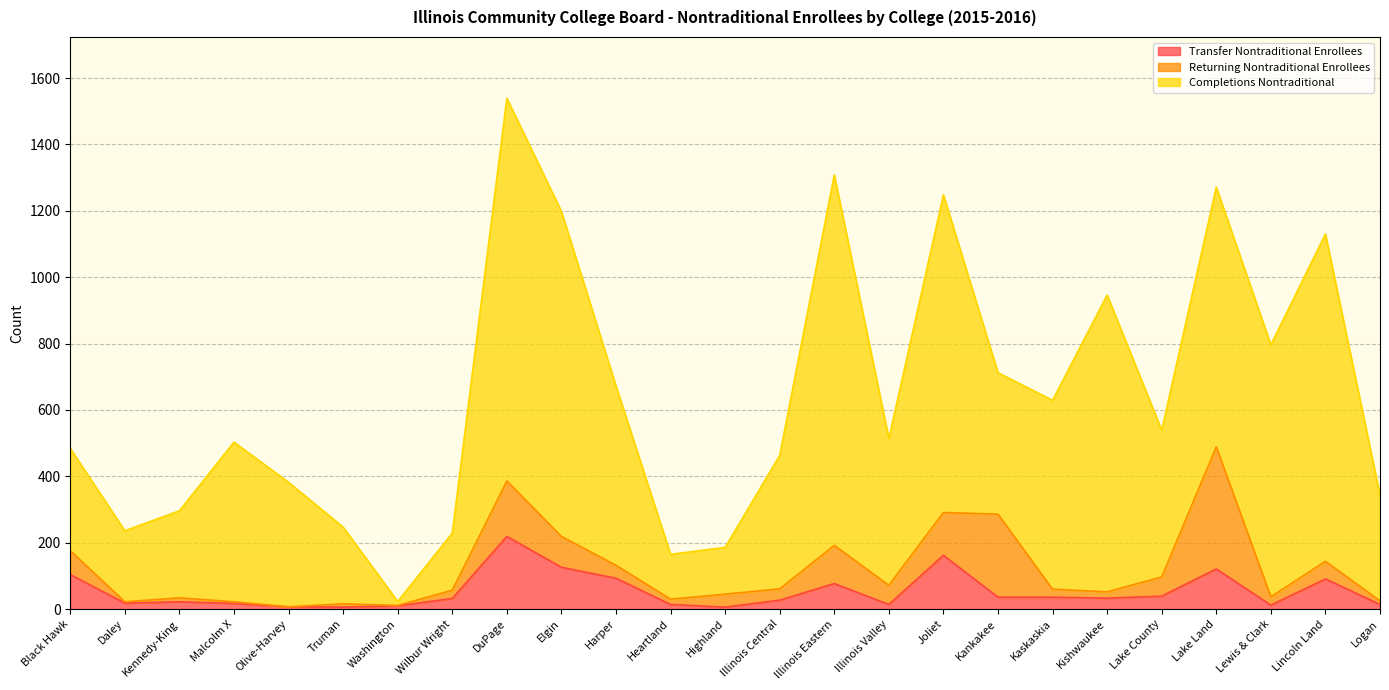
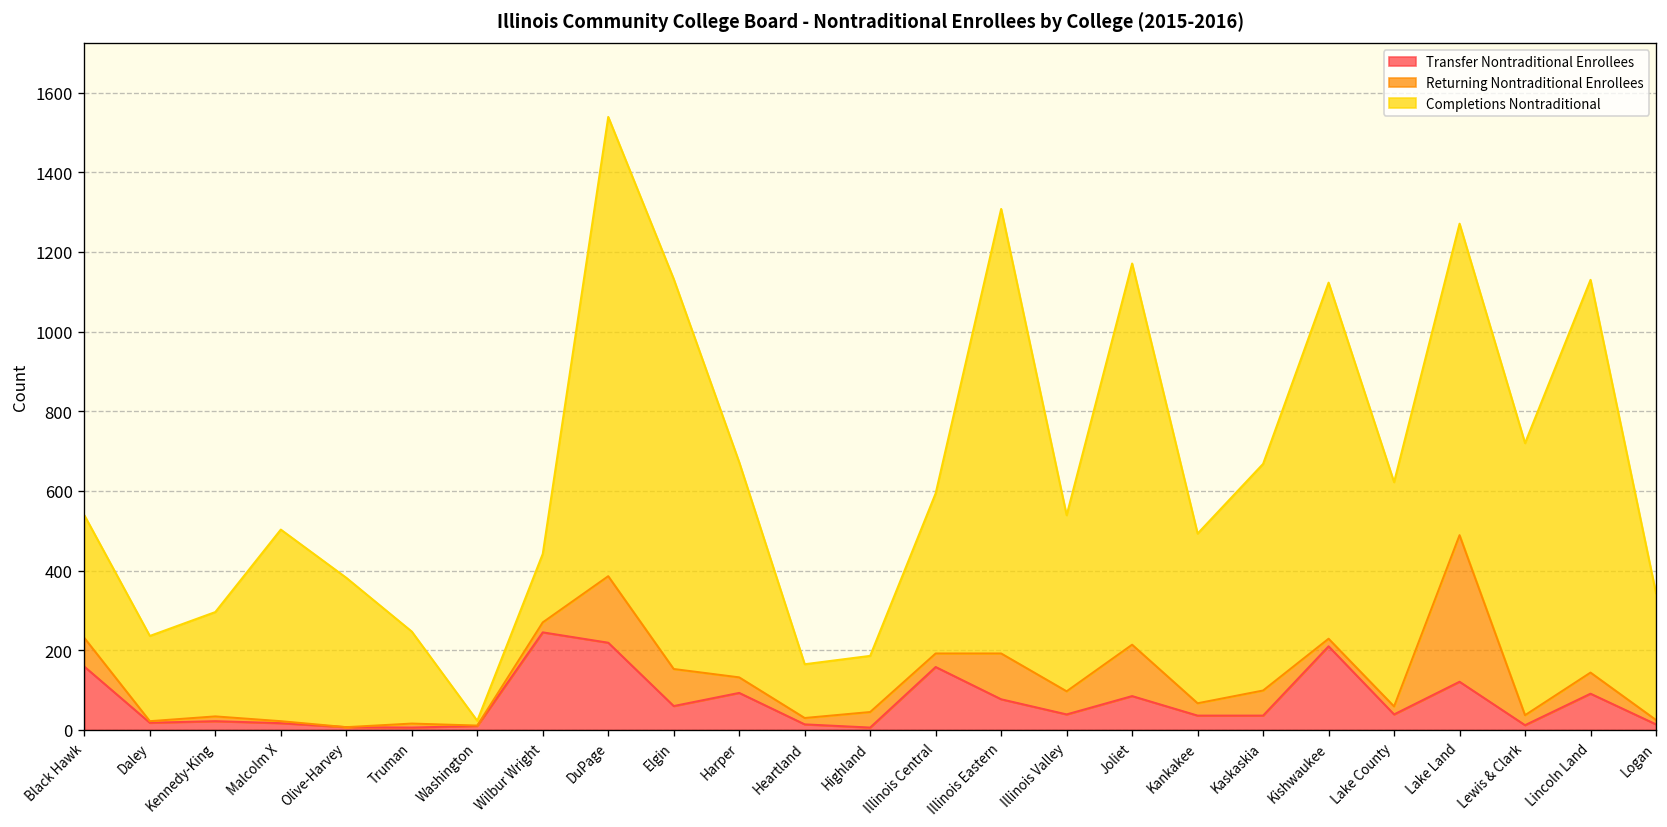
  {
    "Transfer Nontraditional Enrollees": {
-     "Black Hawk": 100,
+     "Black Hawk": 160,
      "Kennedy-King": 20,
      "Truman": 10,
-     "Wilbur Wright": 30,
+     "Wilbur Wright": 250,
      "DuPage": 220,
-     "Elgin": 130,
+     "Elgin": 60,
      "Harper": 90,
      "Heartland": 10,
      "Highland": 10,
-     "Illinois Central": 30,
+     "Illinois Central": 160,
      "Illinois Eastern": 80,
-     "Illinois Valley": 10,
-     "Joliet": 160,
+     "Illinois Valley": 40,
+     "Joliet": 90,
      "Kankakee": 40,
      "Kaskaskia": 40,
-     "Kishwaukee": 30,
+     "Kishwaukee": 210,
      "Lake County": 40,
      "Lake Land": 120,
      "Lewis & Clark": 10,
      "Lincoln Land": 90,
      "Logan": 10
    },
    "Returning Nontraditional Enrollees": {
      "Black Hawk": 70,
      "Kennedy-King": 10,
      "Truman": 10,
      "Wilbur Wright": 30,
      "DuPage": 170,
      "Elgin": 90,
      "Harper": 40,
      "Heartland": 20,
      "Highland": 40,
      "Illinois Central": 30,
      "Illinois Eastern": 120,
      "Illinois Valley": 60,
      "Joliet": 130,
-     "Kankakee": 250,
-     "Kaskaskia": 20,
+     "Kankakee": 30,
+     "Kaskaskia": 60,
      "Kishwaukee": 20,
-     "Lake County": 60,
+     "Lake County": 20,
      "Lake Land": 370,
      "Lewis & Clark": 30,
      "Lincoln Land": 50,
      "Logan": 10
    },
    "Completions Nontraditional": {
      "Black Hawk": 310,
      "Daley": 210,
      "Kennedy-King": 260,
      "Malcolm X": 480,
      "Olive-Harvey": 380,
      "Truman": 230,
      "Washington": 10,
      "Wilbur Wright": 170,
      "DuPage": 1150,
      "Elgin": 980,
      "Harper": 540,
      "Heartland": 140,
      "Highland": 140,
      "Illinois Central": 400,
      "Illinois Eastern": 1120,
      "Illinois Valley": 440,
      "Joliet": 960,
      "Kankakee": 430,
      "Kaskaskia": 570,
      "Kishwaukee": 890,
-     "Lake County": 440,
+     "Lake County": 560,
      "Lake Land": 780,
-     "Lewis & Clark": 760,
+     "Lewis & Clark": 680,
      "Lincoln Land": 990,
      "Logan": 320
    }
  }
